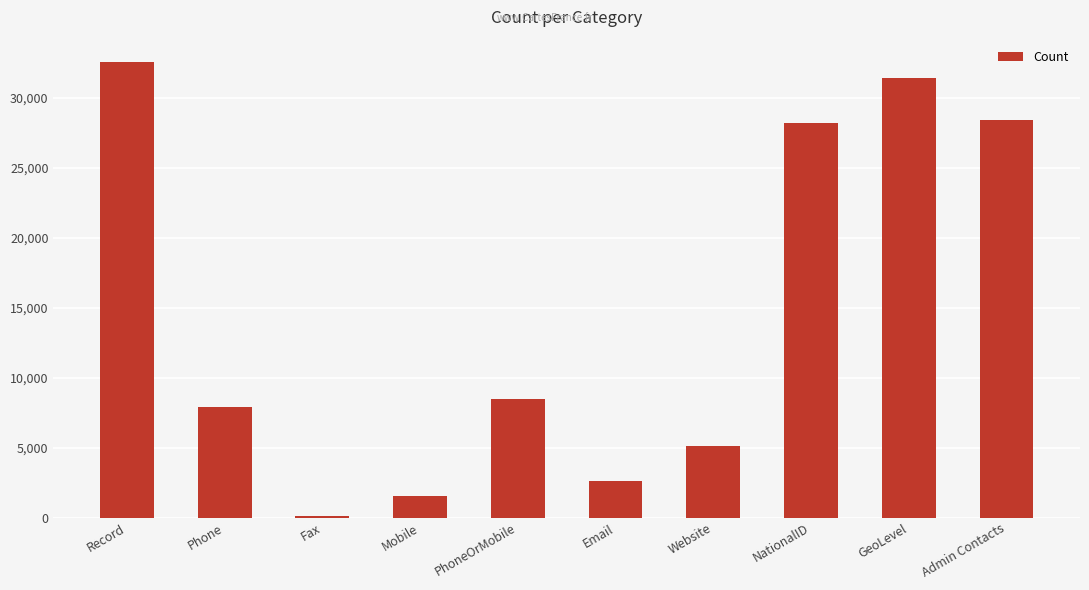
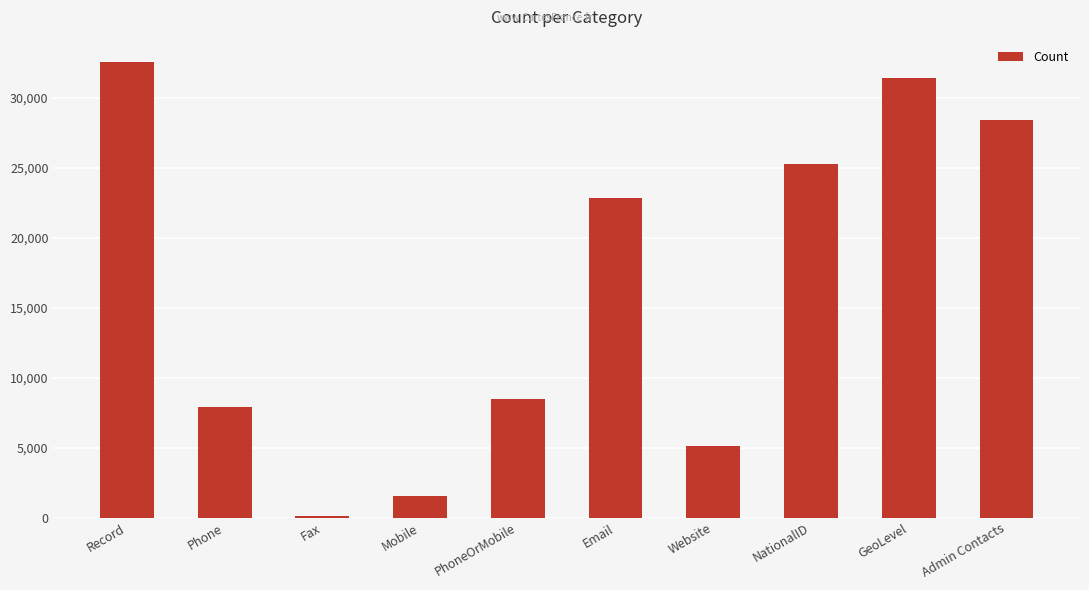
  {
    "Record": "32,500",
    "Phone": "7,900",
    "Mobile": "1,600",
    "PhoneOrMobile": "8,500",
-   "Email": "2,600",
+   "Email": "22,800",
    "Website": "5,100",
-   "NationalID": "28,200",
+   "NationalID": "25,300",
    "GeoLevel": "31,400",
    "Admin Contacts": "28,400"
  }
